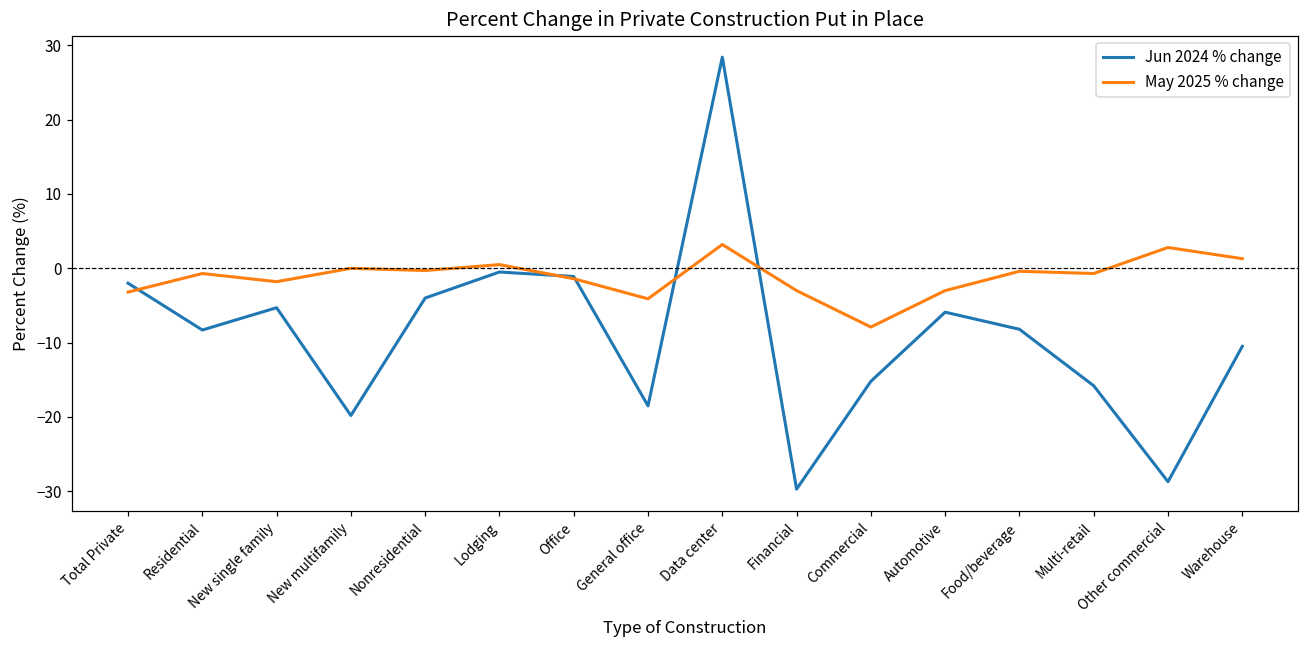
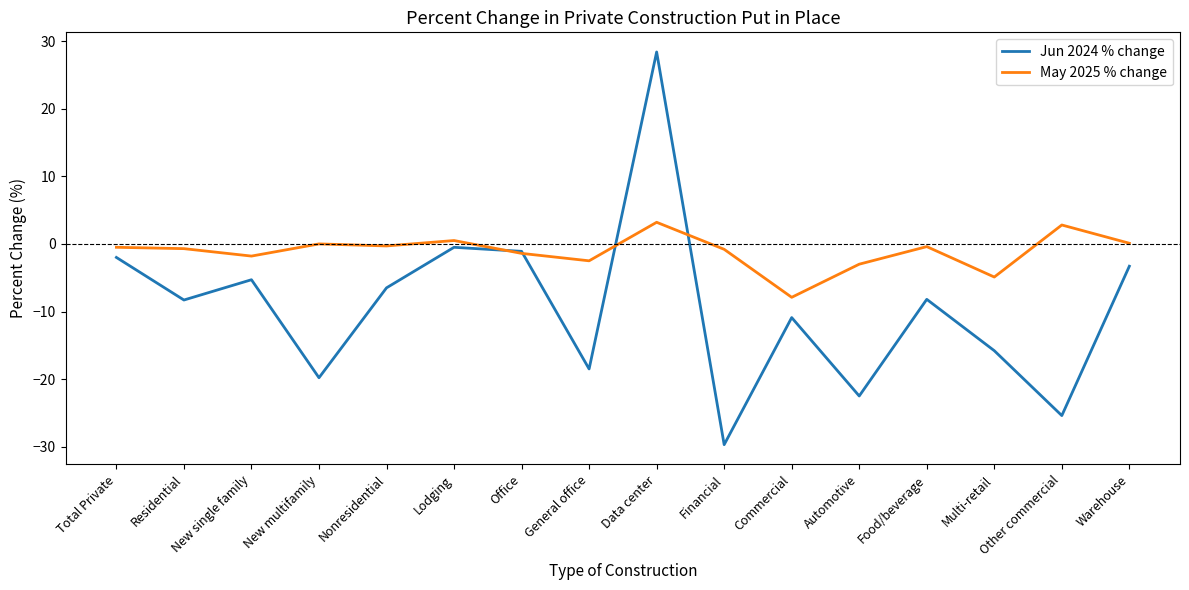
  {
    "Jun 2024 % change": {
      "Total Private": -2,
      "Residential": -8,
      "New single family": -5,
      "New multifamily": -20,
-     "Nonresidential": -4,
+     "Nonresidential": -7,
      "Lodging": -1,
      "General office": -19,
      "Data center": 28,
      "Financial": -30,
-     "Commercial": -15,
-     "Automotive": -6,
+     "Commercial": -11,
+     "Automotive": -23,
      "Food/beverage": -8,
      "Multi-retail": -16,
-     "Other commercial": -29,
-     "Warehouse": -11
+     "Other commercial": -25,
+     "Warehouse": -3
    },
    "May 2025 % change": {
-     "Total Private": -3,
+     "Total Private": -1,
      "Residential": -1,
      "New single family": -2,
      "New multifamily": 0,
      "Nonresidential": 0,
      "Lodging": 1,
-     "General office": -4,
+     "General office": -3,
      "Data center": 3,
-     "Financial": -3,
+     "Financial": -1,
      "Commercial": -8,
      "Automotive": -3,
      "Food/beverage": 0,
-     "Multi-retail": -1,
+     "Multi-retail": -5,
      "Other commercial": 3,
-     "Warehouse": 1
+     "Warehouse": 0
    }
  }
